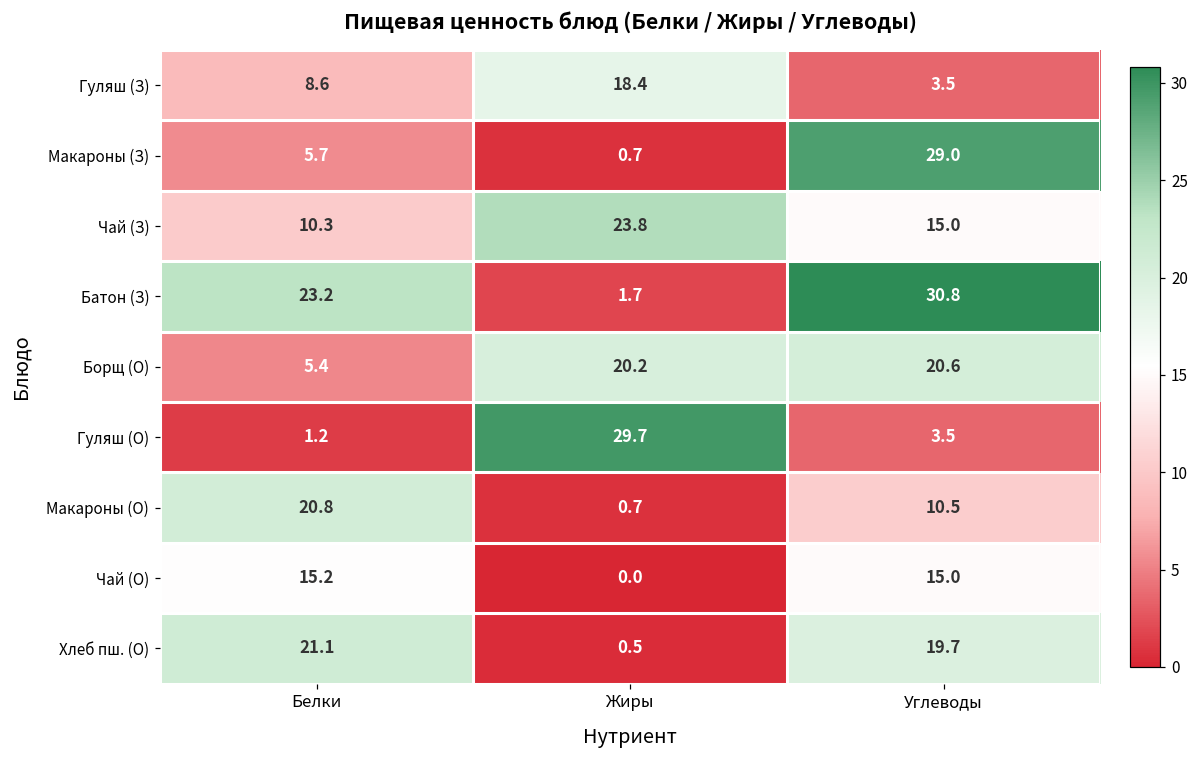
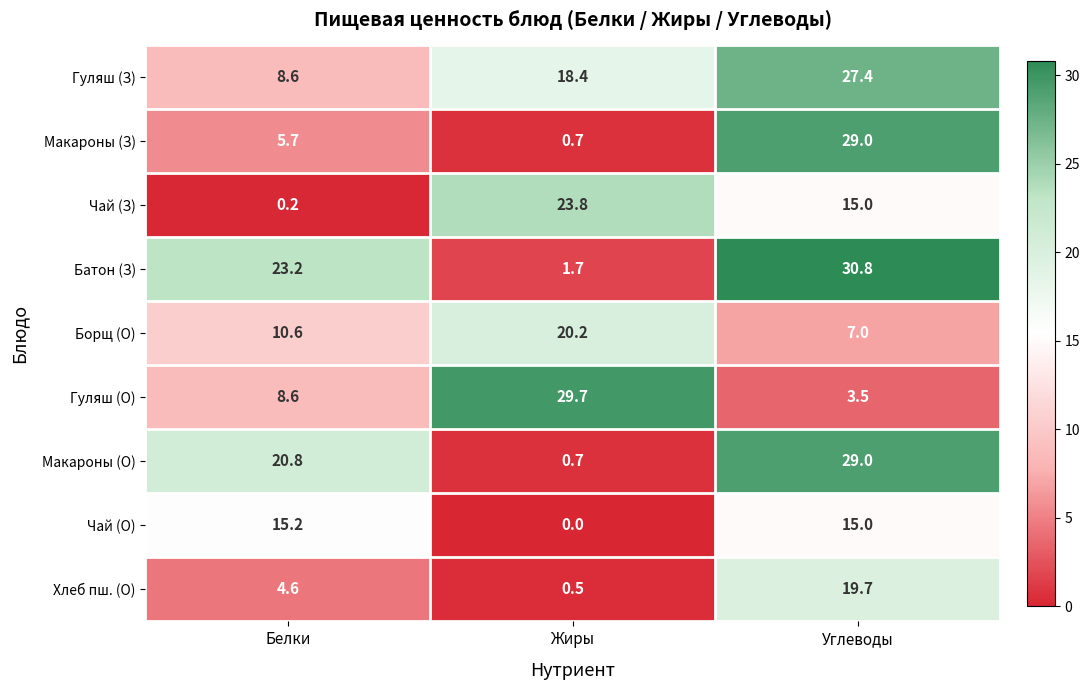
  {
    "Гуляш (З)": {
      "Белки": 8.6,
      "Жиры": 18.4,
-     "Углеводы": 3.5
+     "Углеводы": 27.4
    },
    "Макароны (З)": {
      "Белки": 5.7,
      "Жиры": 0.7,
      "Углеводы": 29.0
    },
    "Чай (З)": {
-     "Белки": 10.3,
+     "Белки": 0.2,
      "Жиры": 23.8,
      "Углеводы": 15.0
    },
    "Батон (З)": {
      "Белки": 23.2,
      "Жиры": 1.7,
      "Углеводы": 30.8
    },
    "Борщ (О)": {
-     "Белки": 5.4,
+     "Белки": 10.6,
      "Жиры": 20.2,
-     "Углеводы": 20.6
+     "Углеводы": 7.0
    },
    "Гуляш (О)": {
-     "Белки": 1.2,
+     "Белки": 8.6,
      "Жиры": 29.7,
      "Углеводы": 3.5
    },
    "Макароны (О)": {
      "Белки": 20.8,
      "Жиры": 0.7,
-     "Углеводы": 10.5
+     "Углеводы": 29.0
    },
    "Чай (О)": {
      "Белки": 15.2,
      "Жиры": 0.0,
      "Углеводы": 15.0
    },
    "Хлеб пш. (О)": {
-     "Белки": 21.1,
+     "Белки": 4.6,
      "Жиры": 0.5,
      "Углеводы": 19.7
    }
  }
